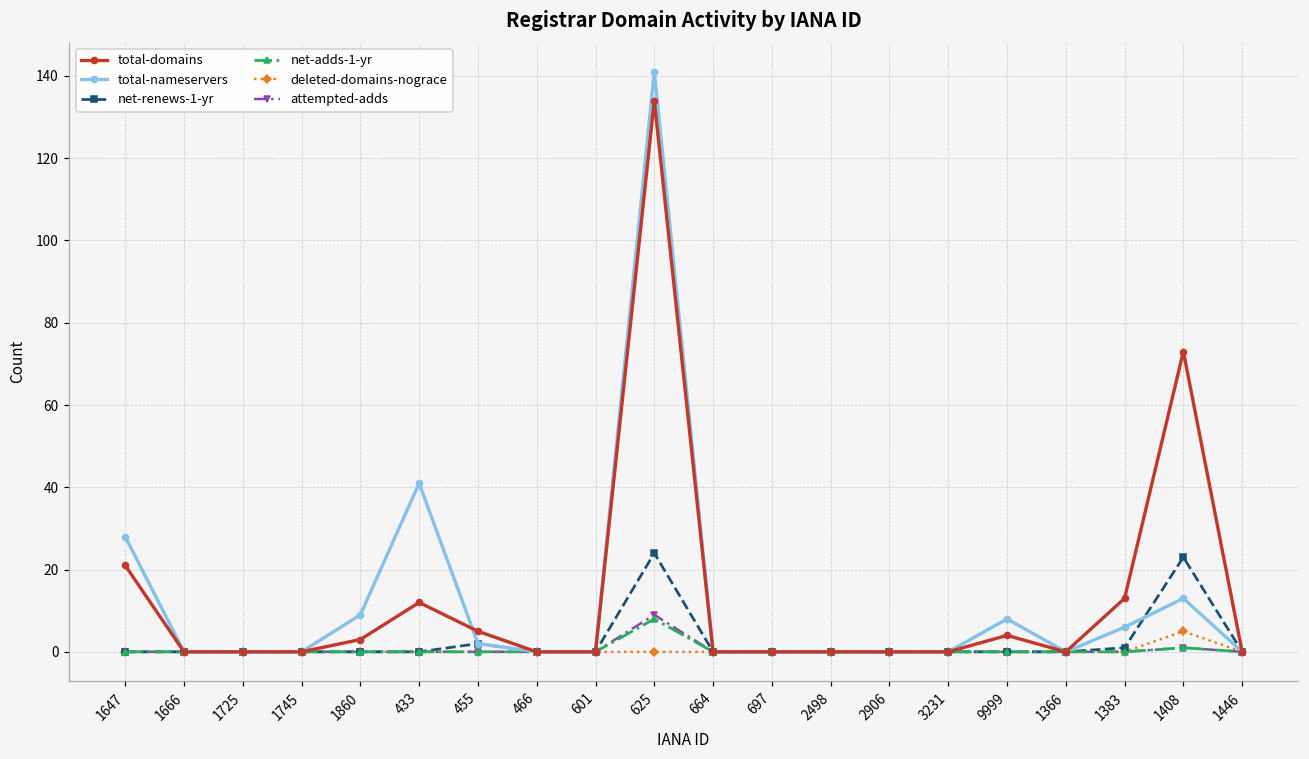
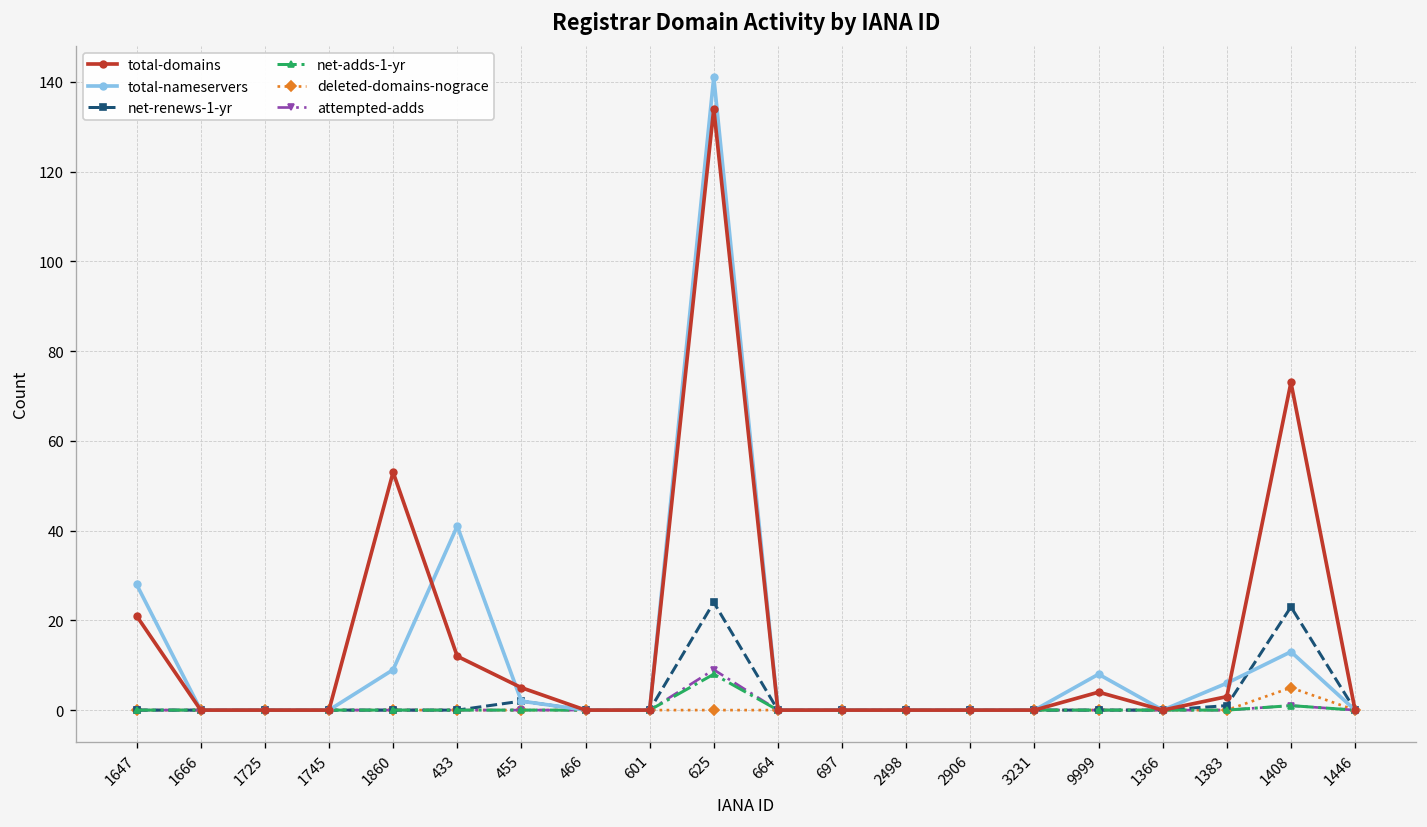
  {
    "total-domains": {
      "1647": 21,
-     "1860": 3,
+     "1860": 53,
      "433": 12,
      "455": 5,
      "625": 134,
      "9999": 4,
-     "1383": 13,
+     "1383": 3,
      "1408": 73
    },
    "total-nameservers": {
      "1647": 28,
      "1860": 9,
      "433": 41,
      "625": 141,
      "9999": 8,
      "1383": 6,
      "1408": 13
    },
    "net-renews-1-yr": {
      "625": 24,
      "1383": 1,
      "1408": 23
    },
    "net-adds-1-yr": {
      "625": 8
    },
    "deleted-domains-nograce": {
      "625": 0,
      "1408": 5
    },
    "attempted-adds": {
      "625": 9
    }
  }
